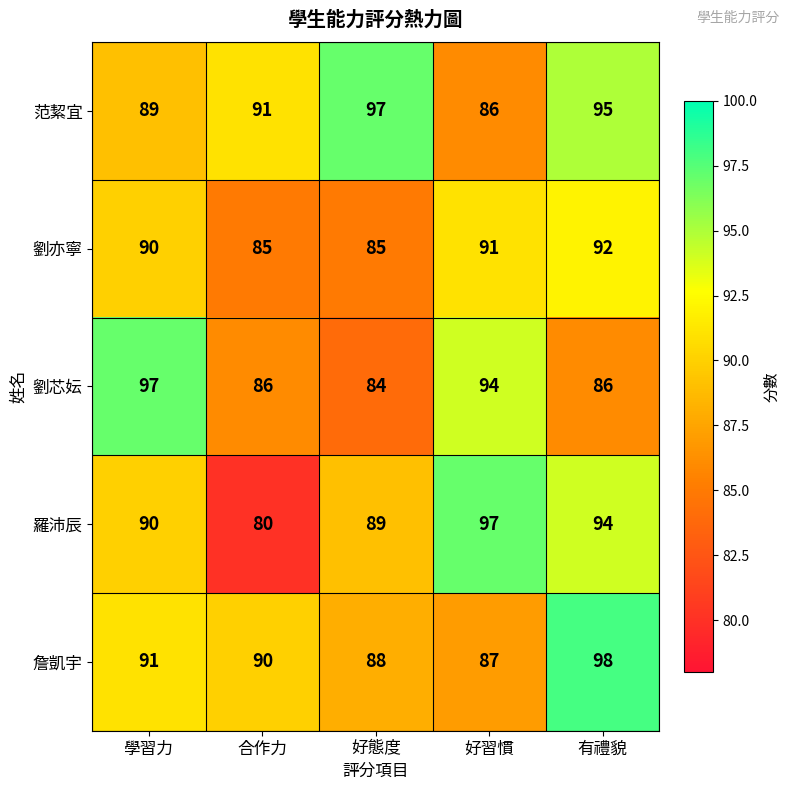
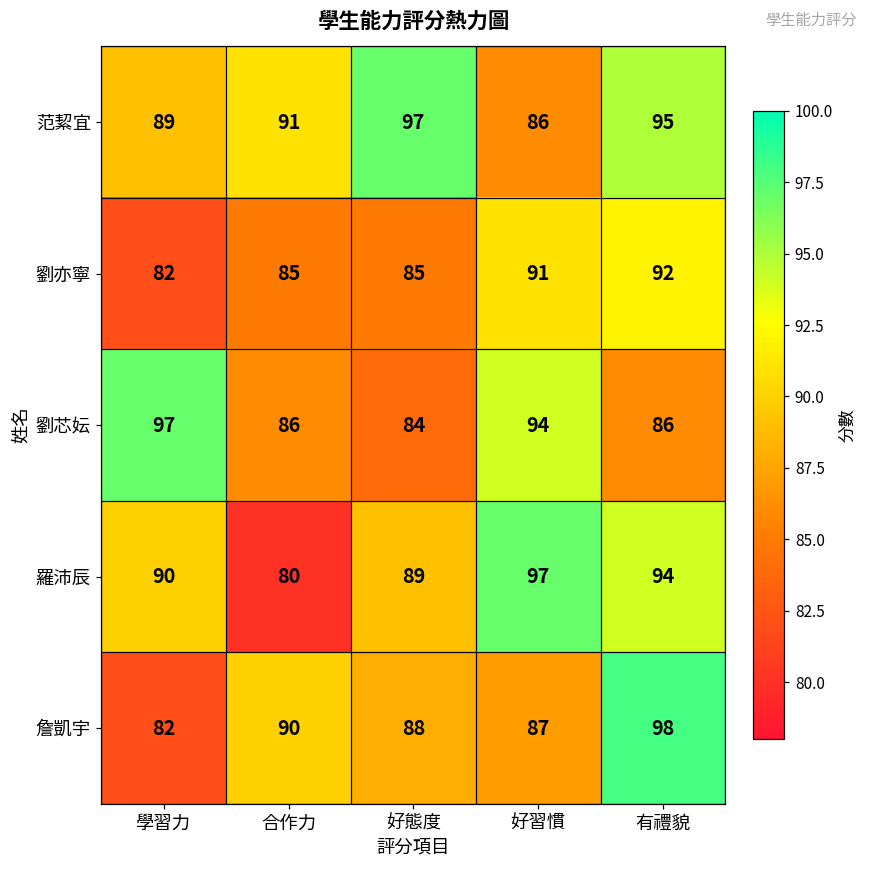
  {
    "范絜宜": {
      "學習力": 89,
      "合作力": 91,
      "好態度": 97,
      "好習慣": 86,
      "有禮貌": 95
    },
    "劉亦寧": {
-     "學習力": 90,
+     "學習力": 82,
      "合作力": 85,
      "好態度": 85,
      "好習慣": 91,
      "有禮貌": 92
    },
    "劉芯妘": {
      "學習力": 97,
      "合作力": 86,
      "好態度": 84,
      "好習慣": 94,
      "有禮貌": 86
    },
    "羅沛辰": {
      "學習力": 90,
      "合作力": 80,
      "好態度": 89,
      "好習慣": 97,
      "有禮貌": 94
    },
    "詹凱宇": {
-     "學習力": 91,
+     "學習力": 82,
      "合作力": 90,
      "好態度": 88,
      "好習慣": 87,
      "有禮貌": 98
    }
  }
